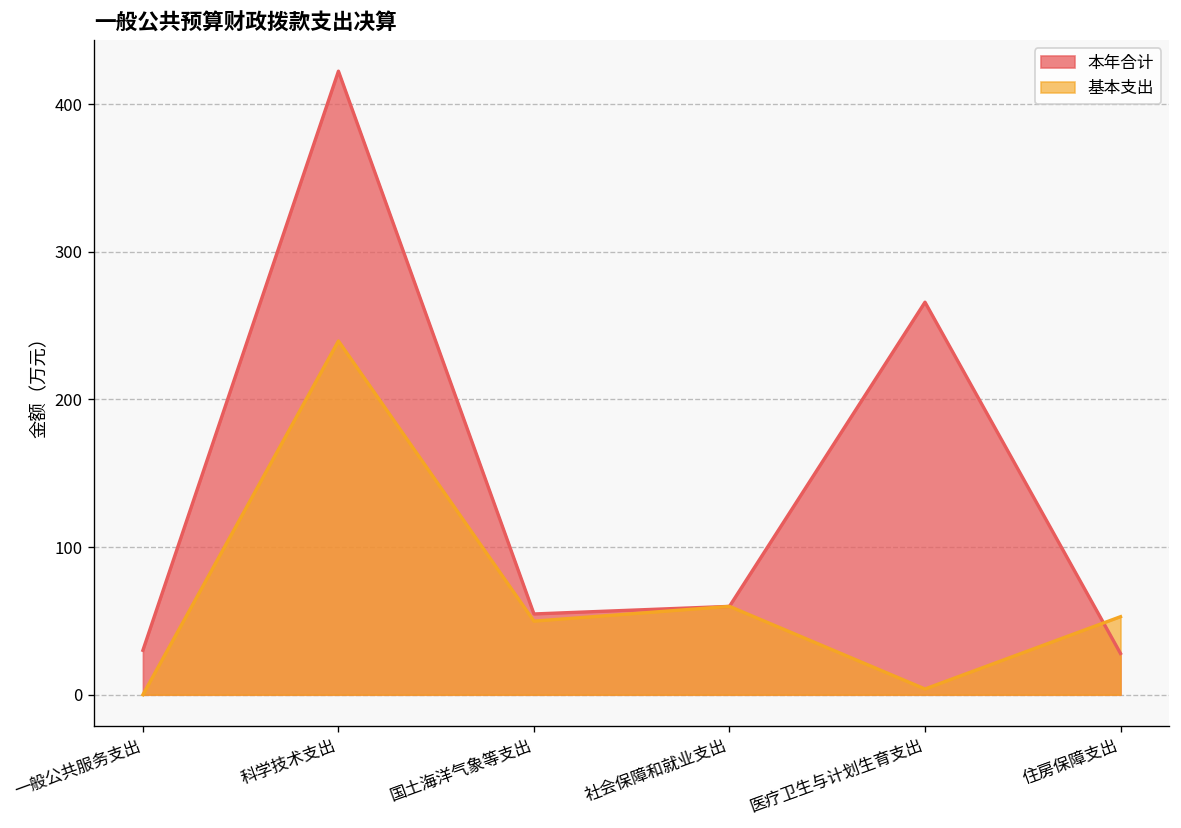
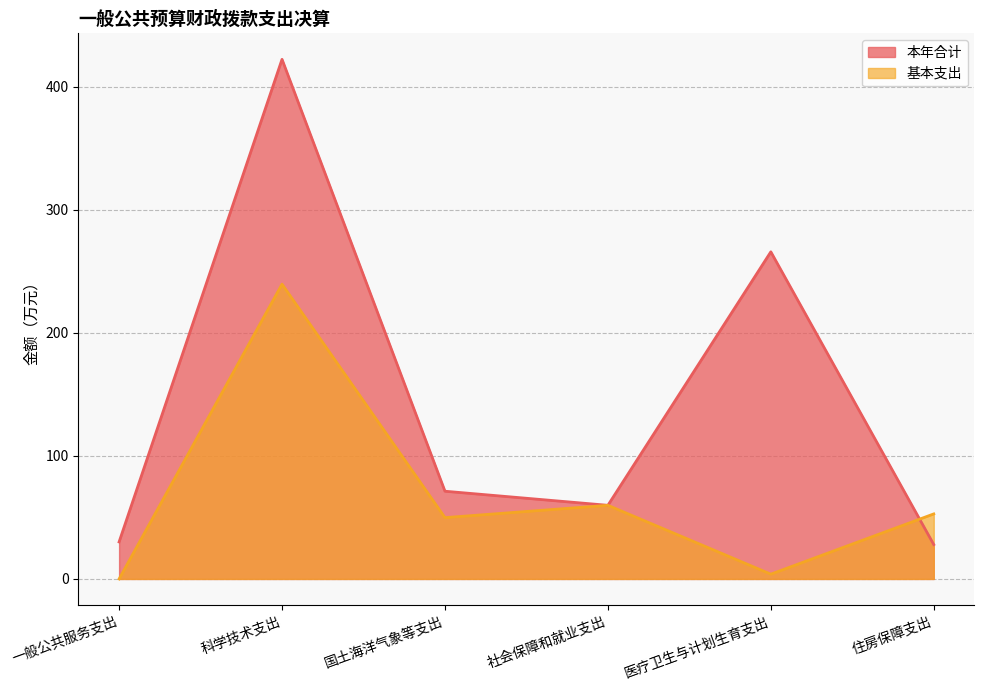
  {
    "本年合计": {
      "一般公共服务支出": 30,
      "科学技术支出": 422,
-     "国土海洋气象等支出": 55,
+     "国土海洋气象等支出": 71,
      "医疗卫生与计划生育支出": 266,
      "住房保障支出": 28
    },
    "基本支出": {
      "一般公共服务支出": 0,
      "科学技术支出": 240,
      "国土海洋气象等支出": 50,
      "医疗卫生与计划生育支出": 4,
      "住房保障支出": 53
    }
  }
